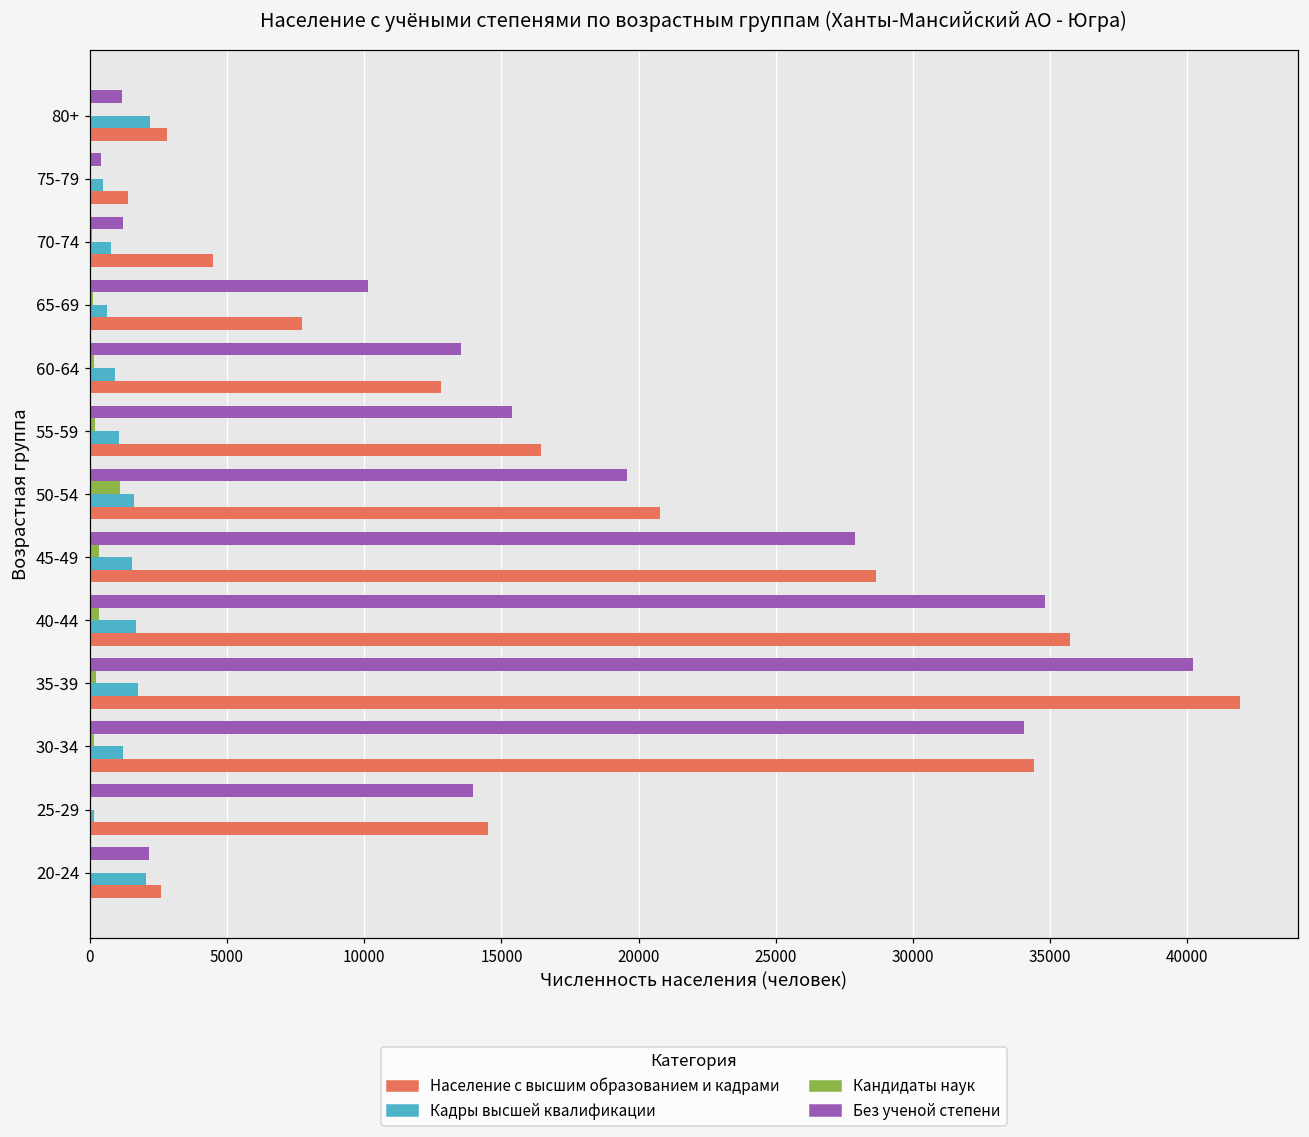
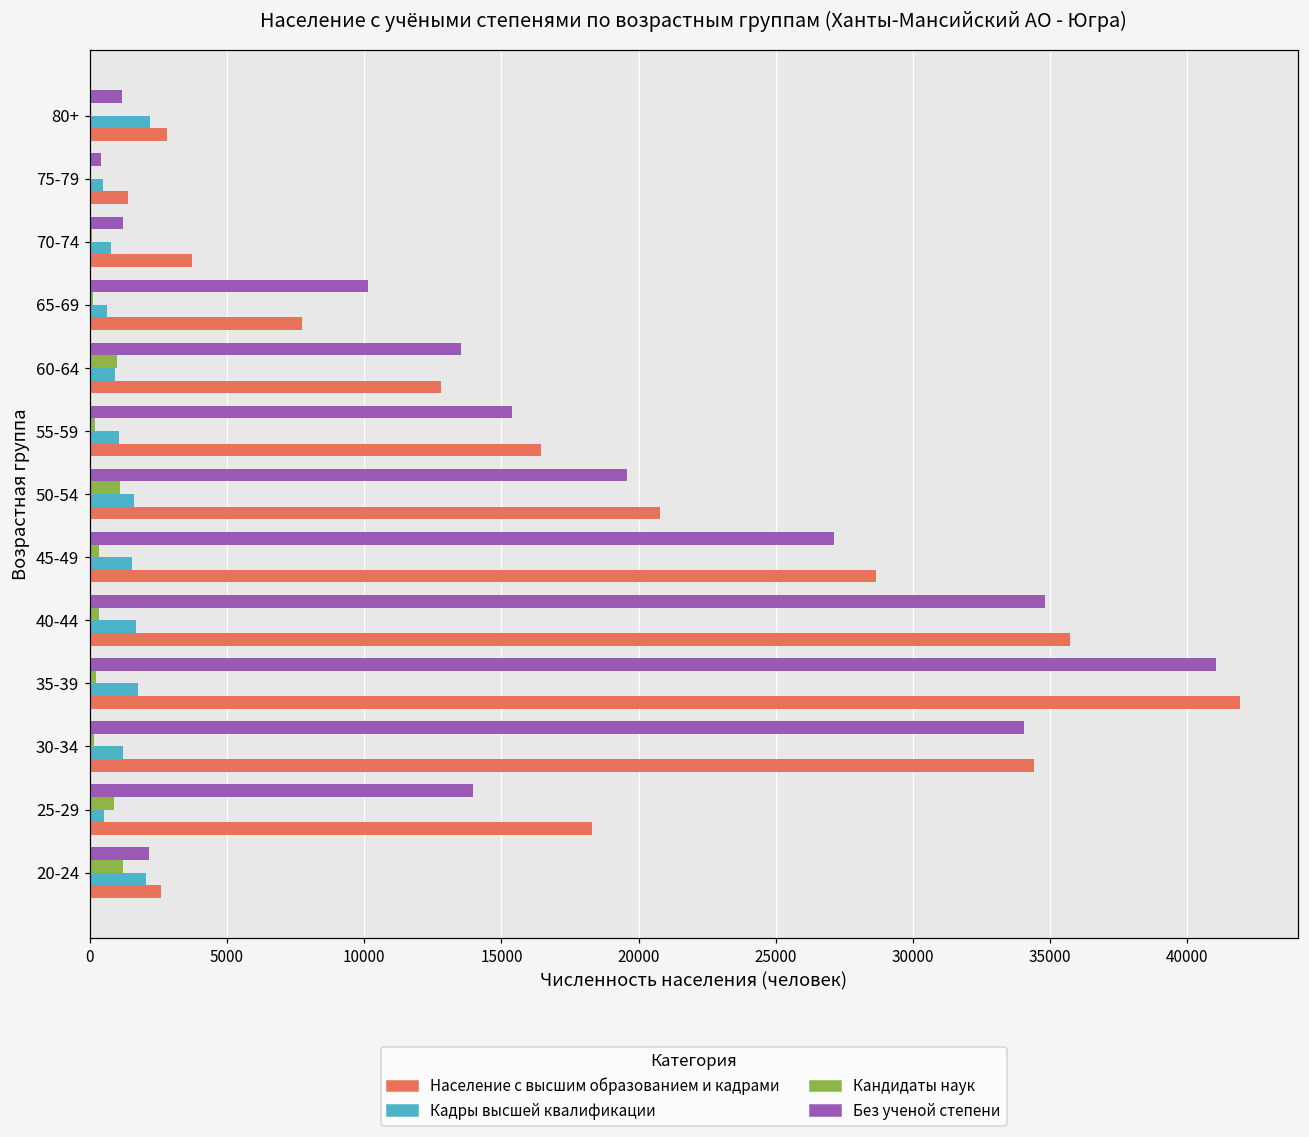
  {
    "Население с высшим образованием и кадрами": {
      "80+": 2800,
      "75-79": 1400,
-     "70-74": 4500,
+     "70-74": 3700,
      "65-69": 7700,
      "60-64": 12800,
      "55-59": 16500,
      "50-54": 20800,
      "45-49": 28700,
      "40-44": 35700,
      "35-39": 41900,
      "30-34": 34400,
-     "25-29": 14500,
+     "25-29": 18300,
      "20-24": 2600
    },
    "Кадры высшей квалификации": {
      "80+": 2200,
      "75-79": 500,
      "70-74": 800,
      "65-69": 600,
      "60-64": 900,
      "55-59": 1100,
      "50-54": 1600,
      "45-49": 1500,
      "40-44": 1700,
      "35-39": 1700,
      "30-34": 1200,
-     "25-29": 200,
+     "25-29": 500,
      "20-24": 2100
    },
    "Кандидаты наук": {
      "65-69": 100,
-     "60-64": 200,
+     "60-64": 1000,
      "55-59": 200,
      "50-54": 1100,
      "45-49": 300,
      "40-44": 300,
      "35-39": 200,
      "30-34": 100,
-     "25-29": 100,
-     "20-24": 0
+     "25-29": 900,
+     "20-24": 1200
    },
    "Без ученой степени": {
      "80+": 1200,
      "75-79": 400,
      "70-74": 1200,
      "65-69": 10100,
      "60-64": 13500,
      "55-59": 15400,
      "50-54": 19600,
-     "45-49": 27900,
+     "45-49": 27100,
      "40-44": 34800,
-     "35-39": 40200,
+     "35-39": 41000,
      "30-34": 34100,
      "25-29": 14000,
      "20-24": 2200
    }
  }
